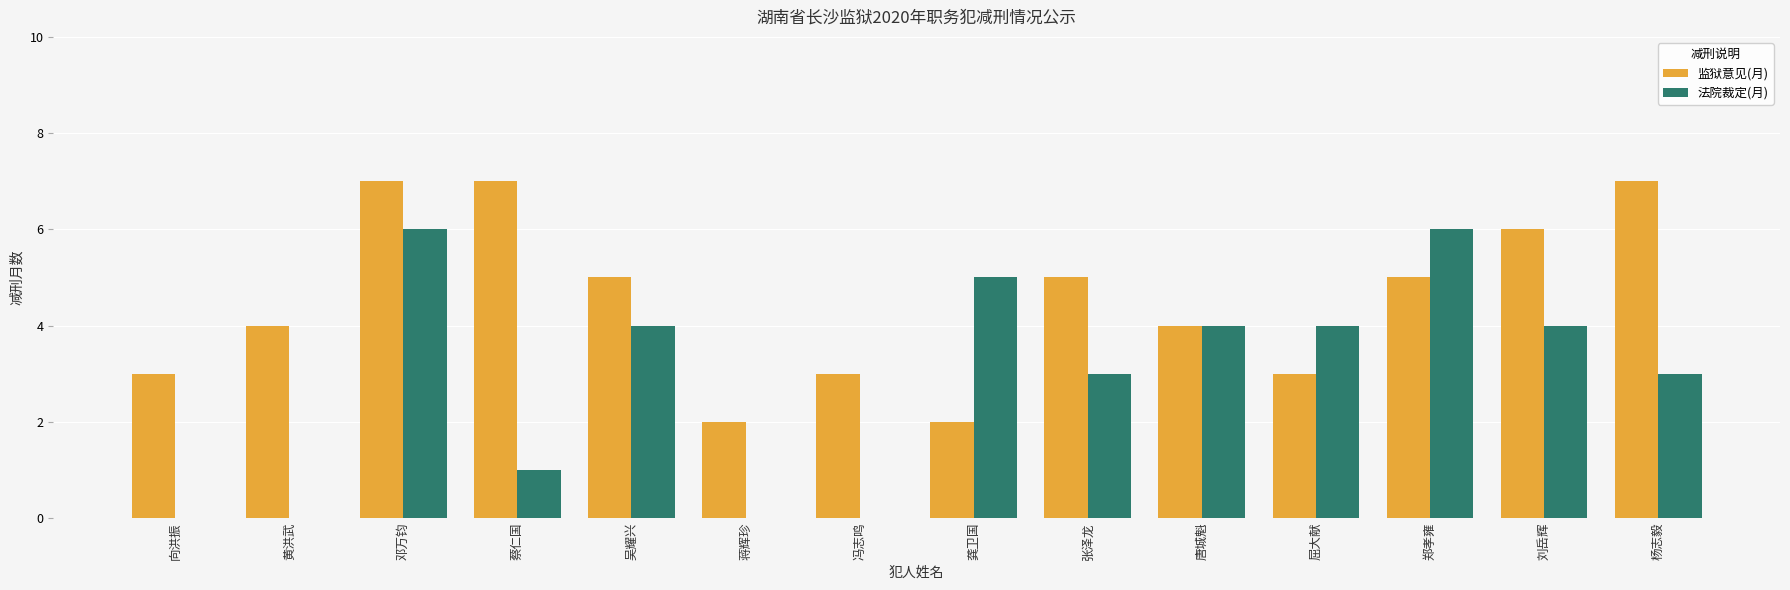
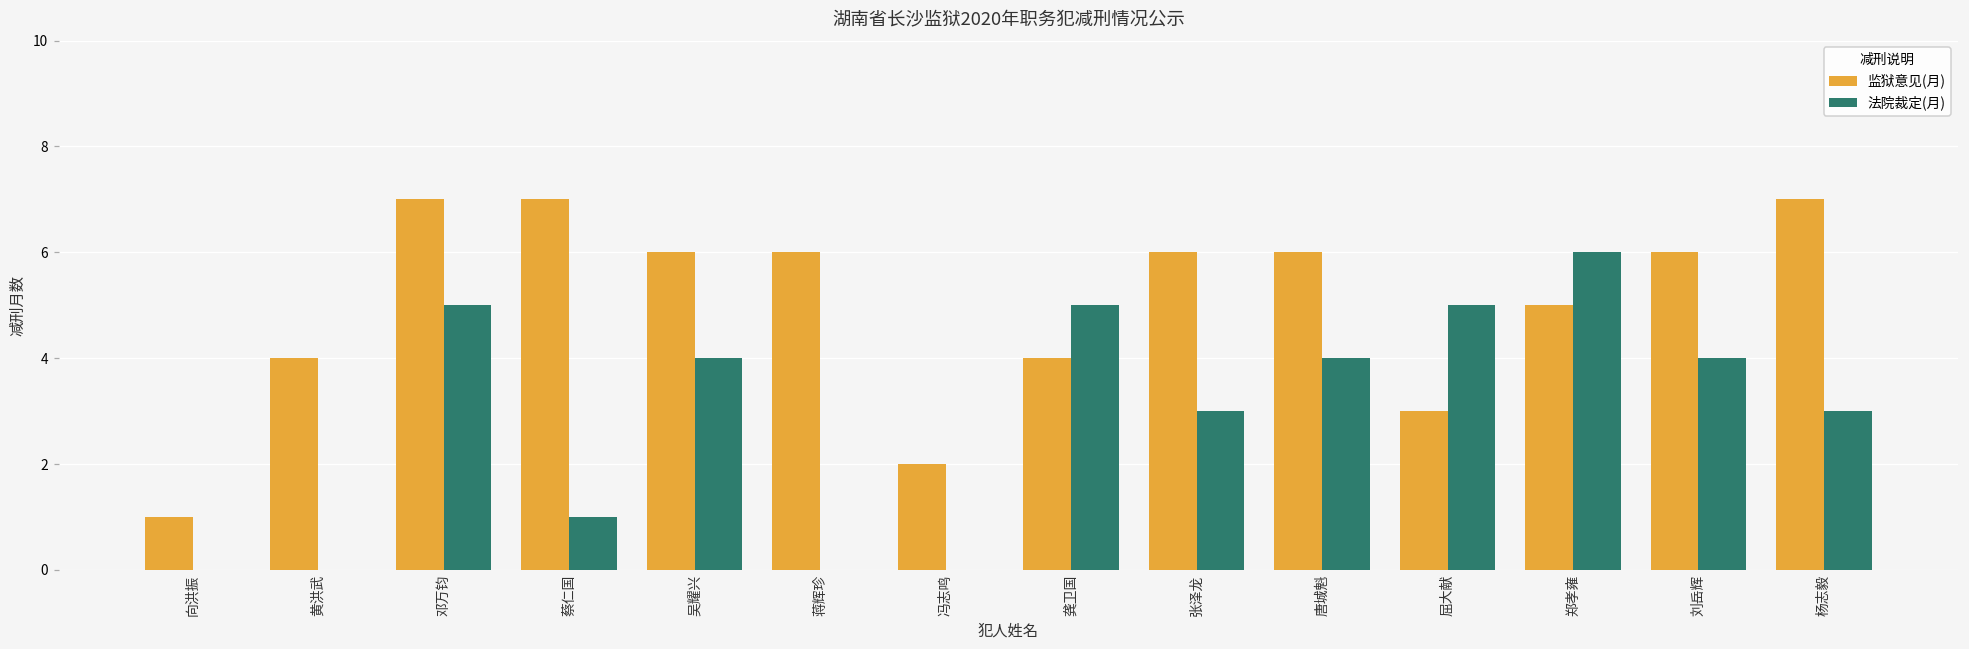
  {
    "监狱意见(月)": {
-     "向洪振": 3,
+     "向洪振": 1,
      "黄洪武": 4,
      "邓万钧": 7,
      "蔡仁国": 7,
-     "吴耀兴": 5,
-     "蒋辉珍": 2,
-     "冯志鸣": 3,
-     "龚卫国": 2,
-     "张泽龙": 5,
-     "唐城魁": 4,
+     "吴耀兴": 6,
+     "蒋辉珍": 6,
+     "冯志鸣": 2,
+     "龚卫国": 4,
+     "张泽龙": 6,
+     "唐城魁": 6,
      "屈大献": 3,
      "郑孝雍": 5,
      "刘岳辉": 6,
      "杨志毅": 7
    },
    "法院裁定(月)": {
      "向洪振": 0,
      "黄洪武": 0,
-     "邓万钧": 6,
+     "邓万钧": 5,
      "蔡仁国": 1,
      "吴耀兴": 4,
      "蒋辉珍": 0,
      "冯志鸣": 0,
      "龚卫国": 5,
      "张泽龙": 3,
      "唐城魁": 4,
-     "屈大献": 4,
+     "屈大献": 5,
      "郑孝雍": 6,
      "刘岳辉": 4,
      "杨志毅": 3
    }
  }
